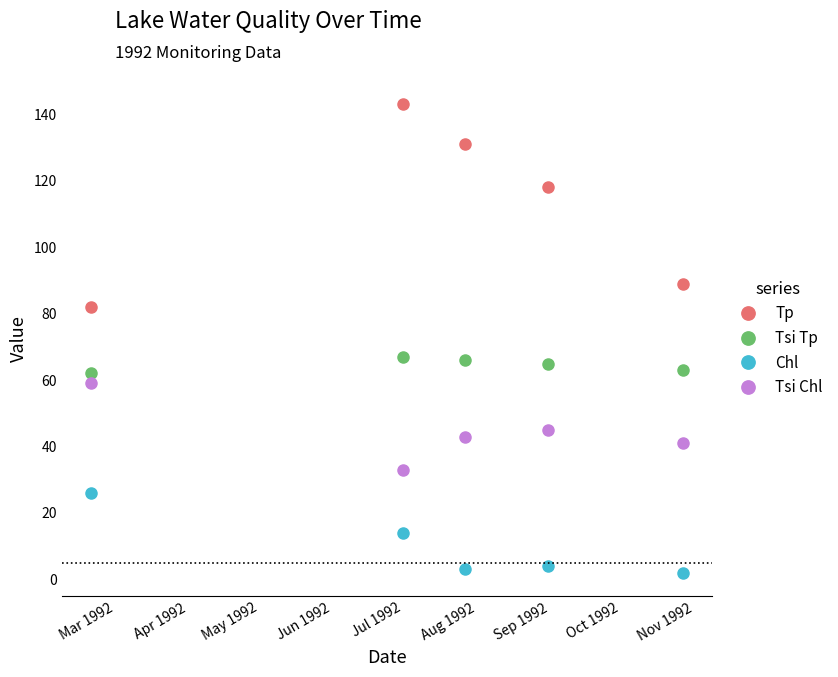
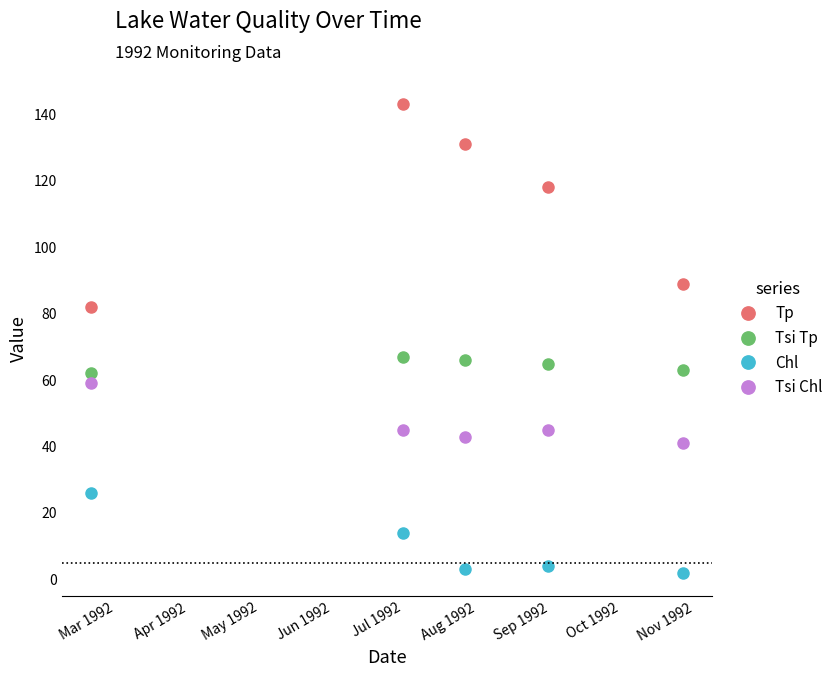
  {
    "Tp": {
      "Jul 1992": 143
    },
    "Tsi Tp": {
      "Jul 1992": 67
    },
    "Chl": {
      "Jul 1992": 14
    },
    "Tsi Chl": {
-     "Jul 1992": 33
+     "Jul 1992": 45
    }
  }
